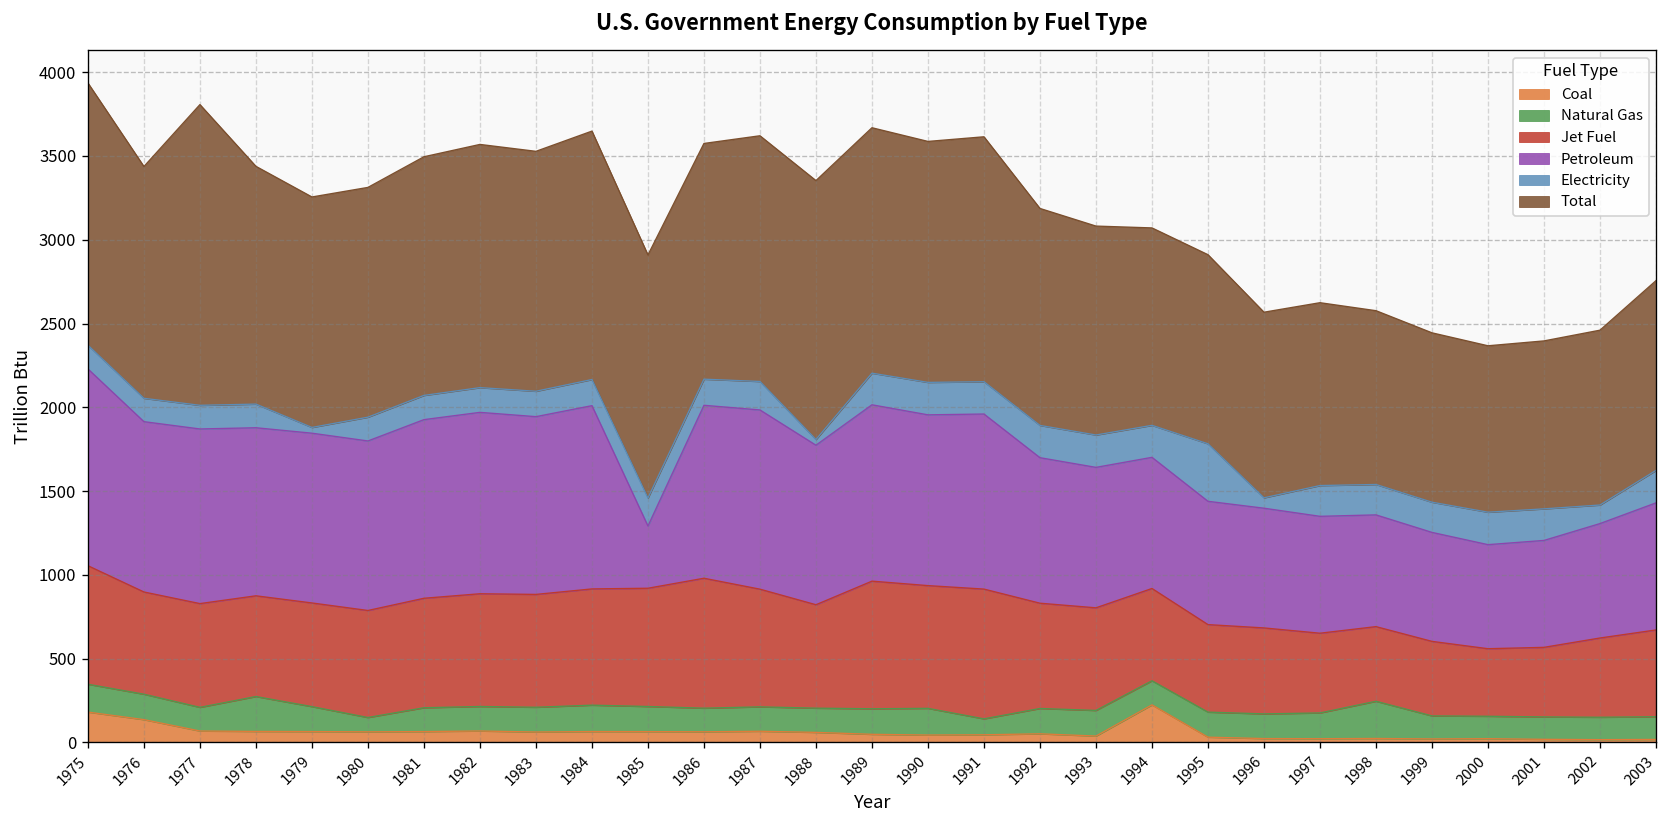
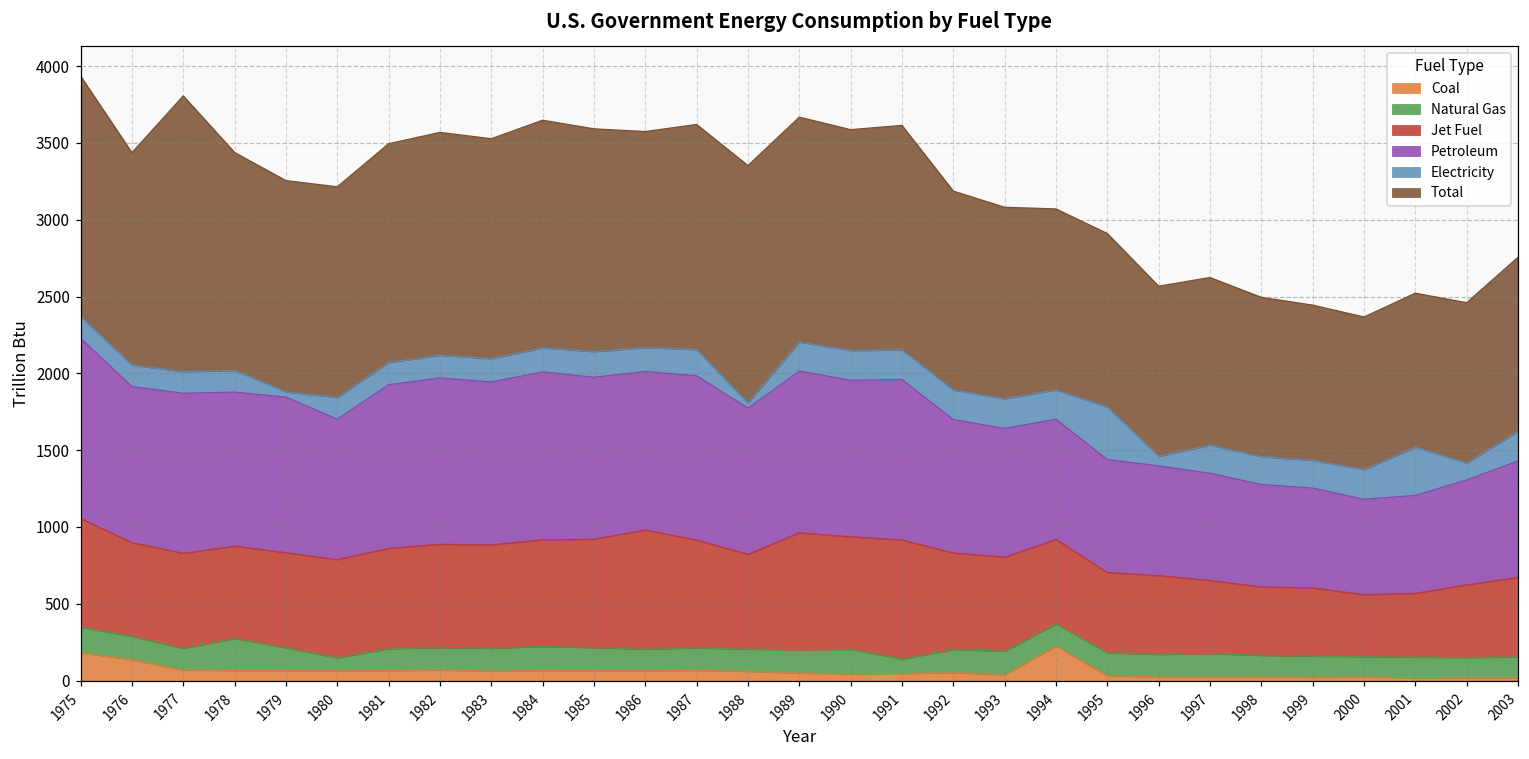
  {
    "Coal": {
      "1975": 180,
      "1976": 140,
      "1977": 70,
      "1978": 70,
      "1979": 70,
      "1980": 60,
      "1981": 70,
      "1982": 70,
      "1983": 60,
      "1984": 70,
      "1985": 60,
      "1986": 60,
      "1987": 70,
      "1988": 60,
      "1989": 50,
      "1990": 40,
      "1991": 50,
      "1992": 50,
      "1993": 40,
      "1994": 220,
      "1995": 30,
      "1996": 20,
      "1997": 20,
      "1998": 20,
      "1999": 20,
      "2000": 20,
      "2001": 20,
      "2002": 20,
      "2003": 20
    },
    "Natural Gas": {
      "1975": 170,
      "1976": 150,
      "1977": 140,
      "1978": 210,
      "1979": 150,
      "1980": 90,
      "1981": 140,
      "1982": 150,
      "1983": 150,
      "1984": 160,
      "1985": 150,
      "1986": 140,
      "1987": 150,
      "1988": 140,
      "1989": 150,
      "1990": 160,
      "1991": 100,
      "1992": 150,
      "1993": 150,
      "1994": 140,
      "1995": 150,
      "1996": 150,
      "1997": 150,
-     "1998": 220,
+     "1998": 140,
      "1999": 140,
      "2000": 130,
      "2001": 130,
      "2002": 130,
      "2003": 140
    },
    "Jet Fuel": {
      "1975": 710,
      "1976": 610,
      "1977": 620,
      "1978": 600,
      "1979": 620,
      "1980": 640,
      "1981": 650,
      "1982": 670,
      "1983": 670,
      "1984": 690,
      "1985": 710,
      "1986": 780,
      "1987": 700,
      "1988": 620,
      "1989": 760,
      "1990": 730,
      "1991": 770,
      "1992": 630,
      "1993": 610,
      "1994": 550,
      "1995": 520,
      "1996": 510,
      "1997": 480,
      "1998": 450,
      "1999": 440,
      "2000": 400,
      "2001": 420,
      "2002": 470,
      "2003": 520
    },
    "Petroleum": {
      "1975": 1170,
      "1976": 1020,
      "1977": 1040,
      "1978": 1000,
      "1979": 1010,
-     "1980": 1010,
+     "1980": 910,
      "1981": 1070,
      "1982": 1080,
      "1983": 1060,
      "1984": 1090,
-     "1985": 370,
+     "1985": 1050,
      "1986": 1030,
      "1987": 1070,
      "1988": 950,
      "1989": 1050,
      "1990": 1020,
      "1991": 1040,
      "1992": 870,
      "1993": 840,
      "1994": 780,
      "1995": 740,
      "1996": 710,
      "1997": 700,
      "1998": 670,
      "1999": 650,
      "2000": 620,
      "2001": 640,
      "2002": 680,
      "2003": 760
    },
    "Electricity": {
      "1975": 140,
      "1976": 140,
      "1977": 140,
      "1978": 140,
      "1979": 30,
      "1980": 140,
      "1981": 140,
      "1982": 150,
      "1983": 150,
      "1984": 160,
      "1985": 170,
      "1986": 160,
      "1987": 170,
      "1988": 30,
      "1989": 190,
      "1990": 190,
      "1991": 190,
      "1992": 190,
      "1993": 190,
      "1994": 190,
      "1995": 340,
      "1996": 60,
      "1997": 180,
      "1998": 180,
      "1999": 180,
      "2000": 190,
-     "2001": 190,
+     "2001": 310,
      "2002": 110,
      "2003": 190
    },
    "Total": {
      "1975": 1570,
      "1976": 1380,
      "1977": 1790,
      "1978": 1420,
      "1979": 1380,
      "1980": 1370,
      "1981": 1420,
      "1982": 1450,
      "1983": 1430,
      "1984": 1480,
      "1985": 1450,
      "1986": 1410,
      "1987": 1470,
      "1988": 1550,
      "1989": 1460,
      "1990": 1440,
      "1991": 1460,
      "1992": 1290,
      "1993": 1250,
      "1994": 1180,
      "1995": 1130,
      "1996": 1110,
      "1997": 1090,
      "1998": 1040,
      "1999": 1010,
      "2000": 990,
      "2001": 1000,
      "2002": 1040,
      "2003": 1130
    }
  }
